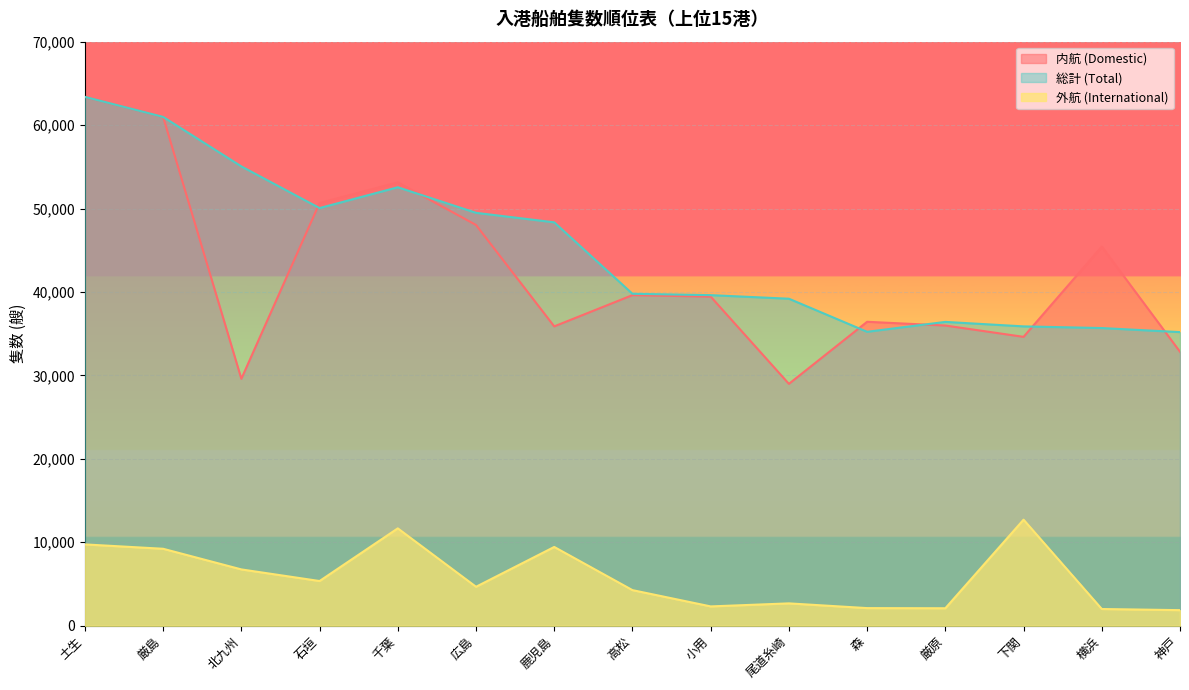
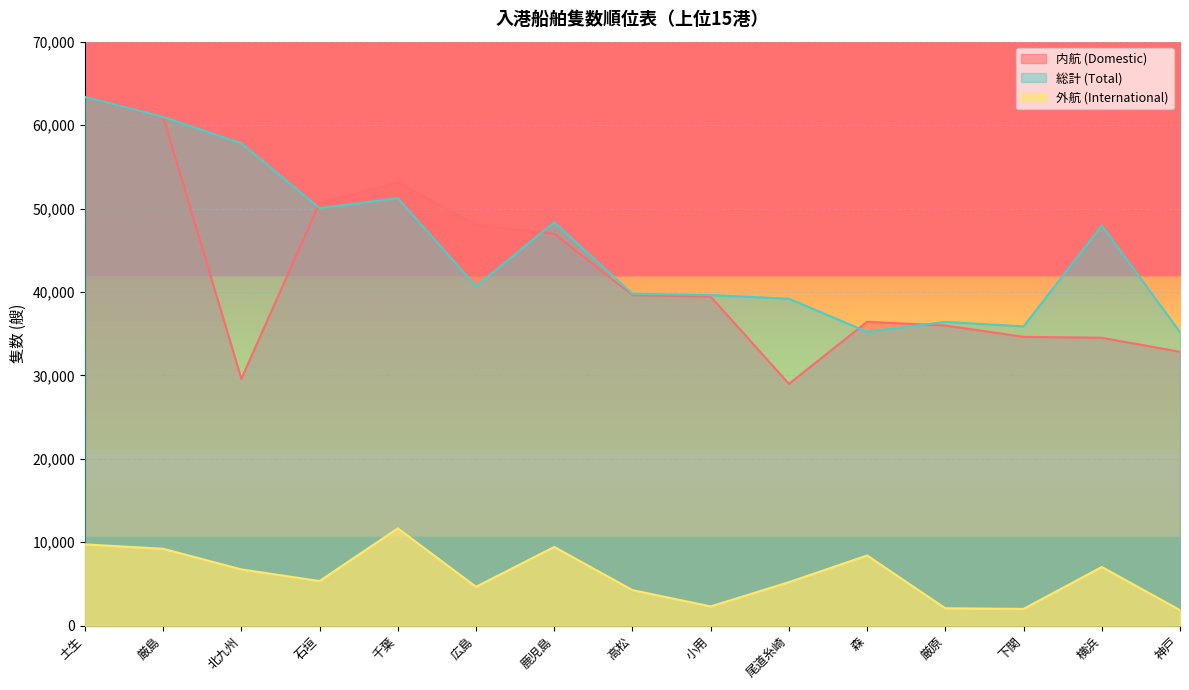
  {
    "内航 (Domestic)": {
      "北九州": "30,000",
      "石垣": "51,000",
      "千葉": "53,000",
      "広島": "48,000",
-     "鹿児島": "36,000",
+     "鹿児島": "47,000",
      "尾道糸崎": "29,000",
      "森": "36,000",
      "厳原": "36,000",
      "下関": "35,000",
-     "横浜": "45,000",
+     "横浜": "35,000",
      "神戸": "33,000"
    },
    "総計 (Total)": {
-     "北九州": "55,000",
+     "北九州": "58,000",
      "石垣": "50,000",
-     "千葉": "53,000",
-     "広島": "49,000",
+     "千葉": "51,000",
+     "広島": "41,000",
      "鹿児島": "48,000",
      "尾道糸崎": "39,000",
      "森": "35,000",
      "厳原": "36,000",
      "下関": "36,000",
-     "横浜": "36,000",
+     "横浜": "48,000",
      "神戸": "35,000"
    },
    "外航 (International)": {
      "土生": "10,000",
      "厳島": "9,000",
      "北九州": "7,000",
      "石垣": "5,000",
      "千葉": "12,000",
      "広島": "5,000",
      "鹿児島": "9,000",
      "高松": "4,000",
      "小用": "2,000",
-     "尾道糸崎": "3,000",
-     "森": "2,000",
+     "尾道糸崎": "5,000",
+     "森": "8,000",
      "厳原": "2,000",
-     "下関": "13,000",
-     "横浜": "2,000",
+     "下関": "2,000",
+     "横浜": "7,000",
      "神戸": "2,000"
    }
  }
